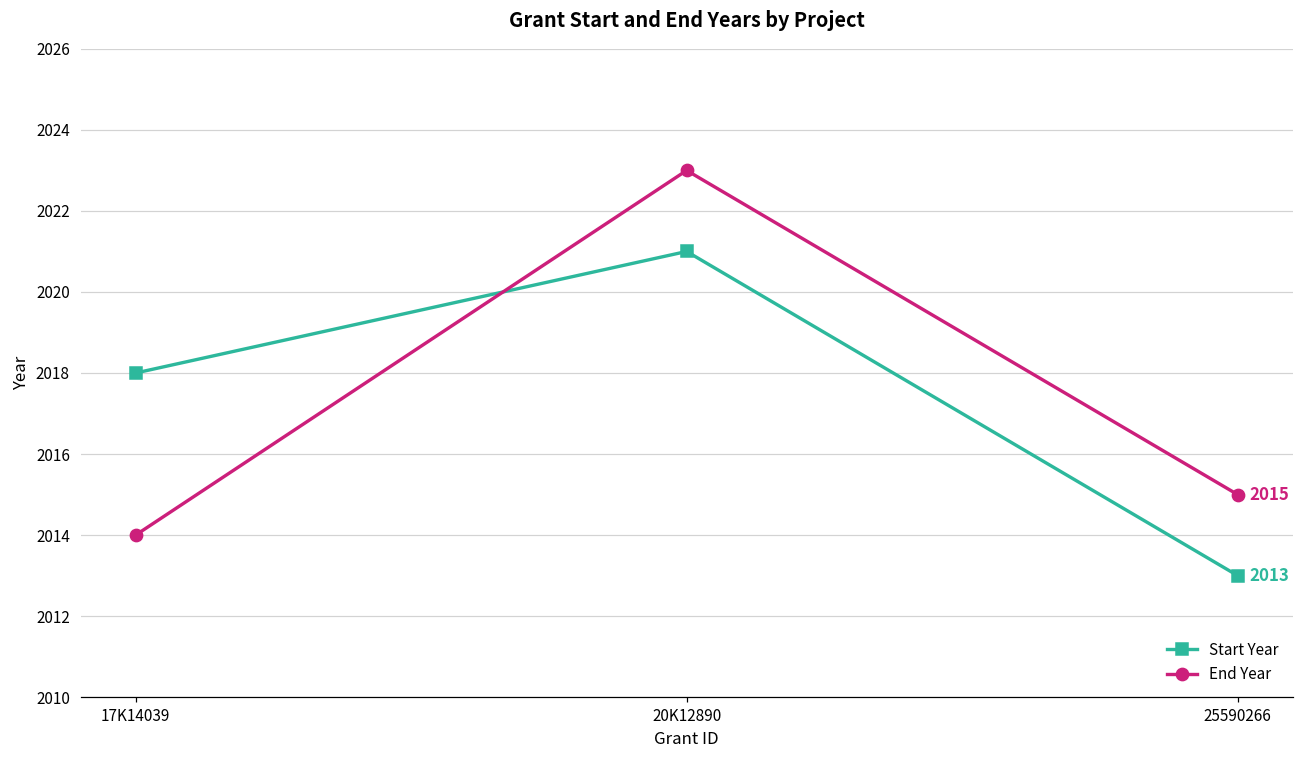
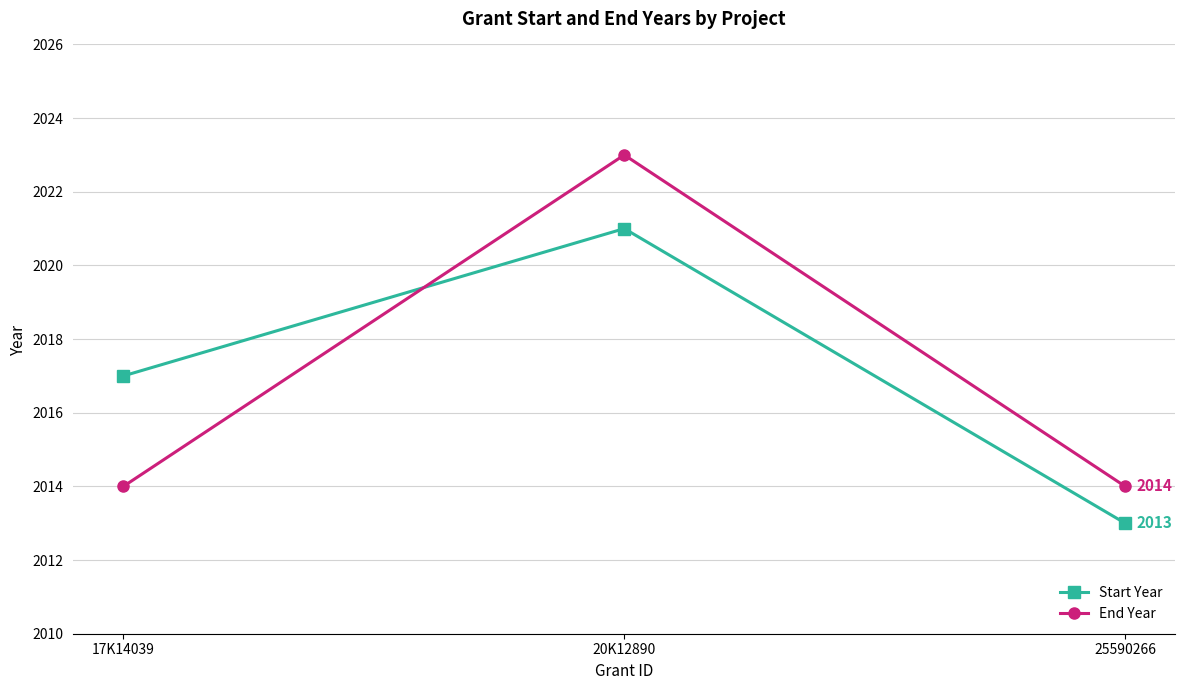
  {
    "Start Year": {
-     "17K14039": 2018,
+     "17K14039": 2017,
      "20K12890": 2021
    },
    "End Year": {
-     "25590266": 2015
+     "25590266": 2014
    }
  }
